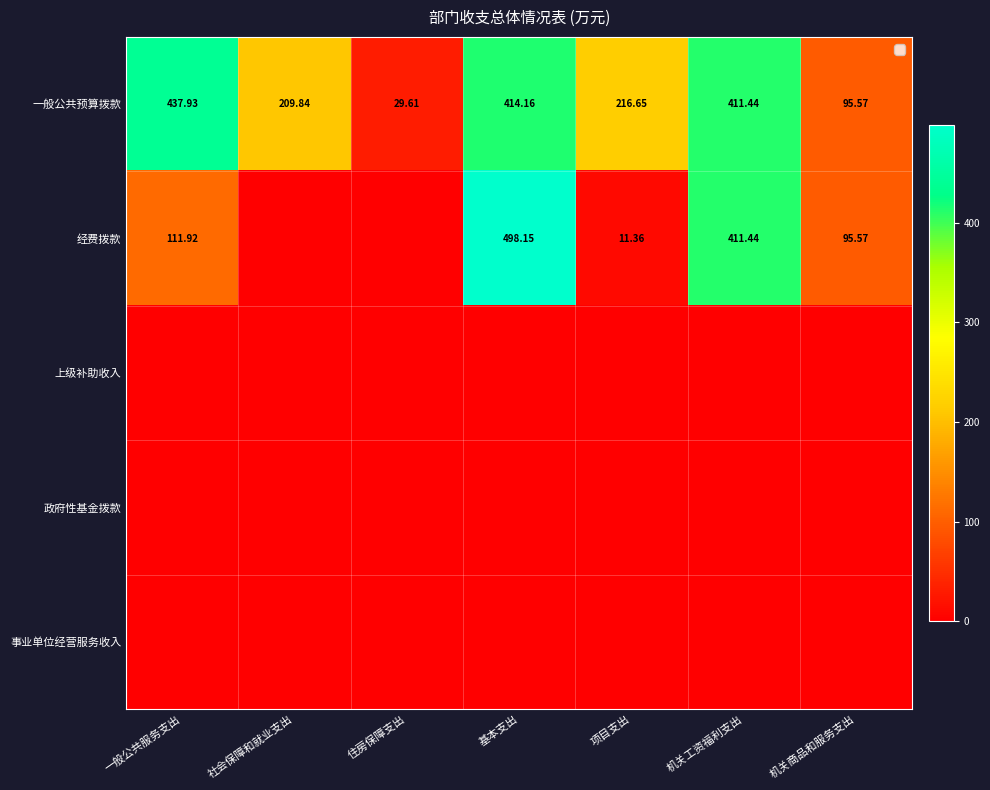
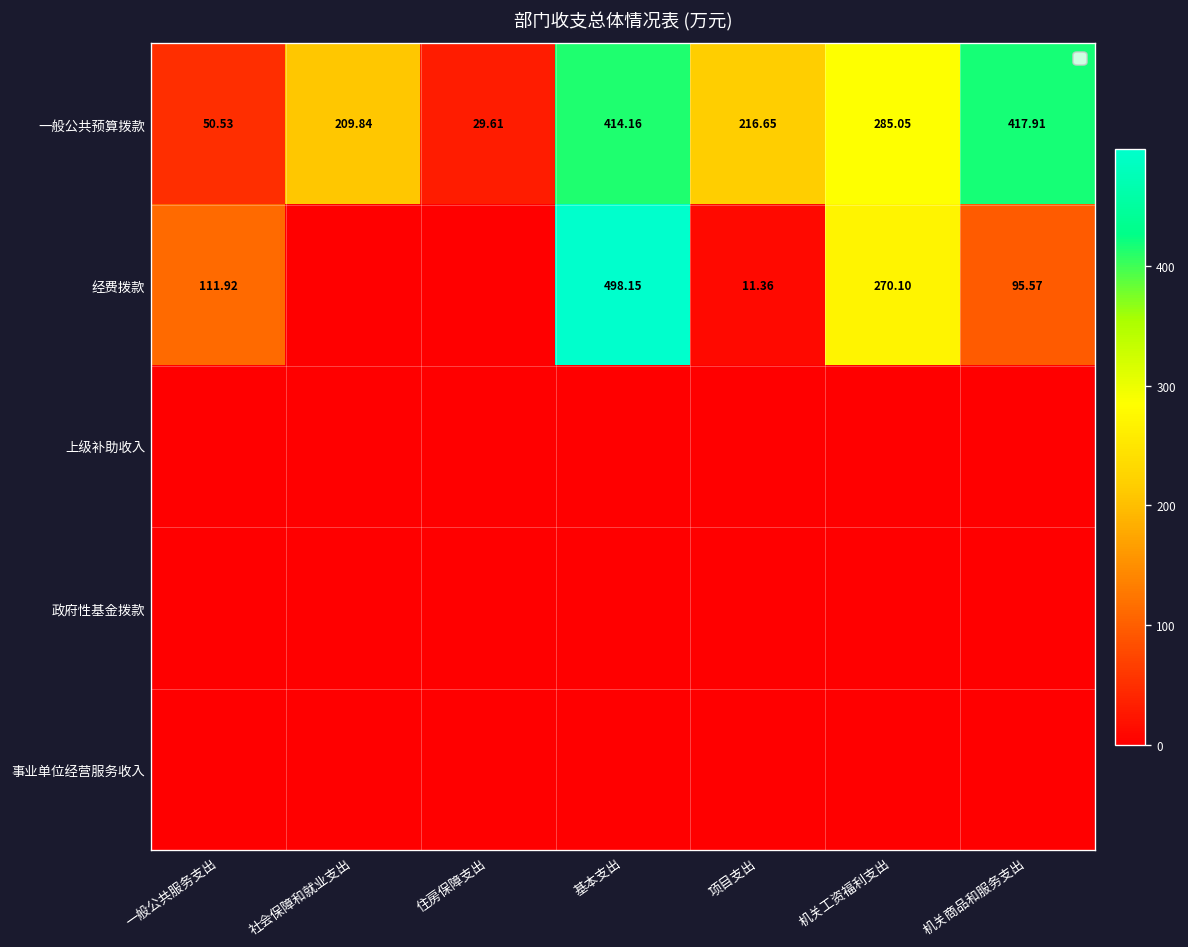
  {
    "一般公共预算拨款": {
-     "一般公共服务支出": 437.93,
+     "一般公共服务支出": 50.53,
      "社会保障和就业支出": 209.84,
      "住房保障支出": 29.61,
      "基本支出": 414.16,
      "项目支出": 216.65,
-     "机关工资福利支出": 411.44,
-     "机关商品和服务支出": 95.57
+     "机关工资福利支出": 285.05,
+     "机关商品和服务支出": 417.91
    },
    "经费拨款": {
      "一般公共服务支出": 111.92,
      "基本支出": 498.15,
      "项目支出": 11.36,
-     "机关工资福利支出": 411.44,
+     "机关工资福利支出": 270.10,
      "机关商品和服务支出": 95.57
    }
  }
